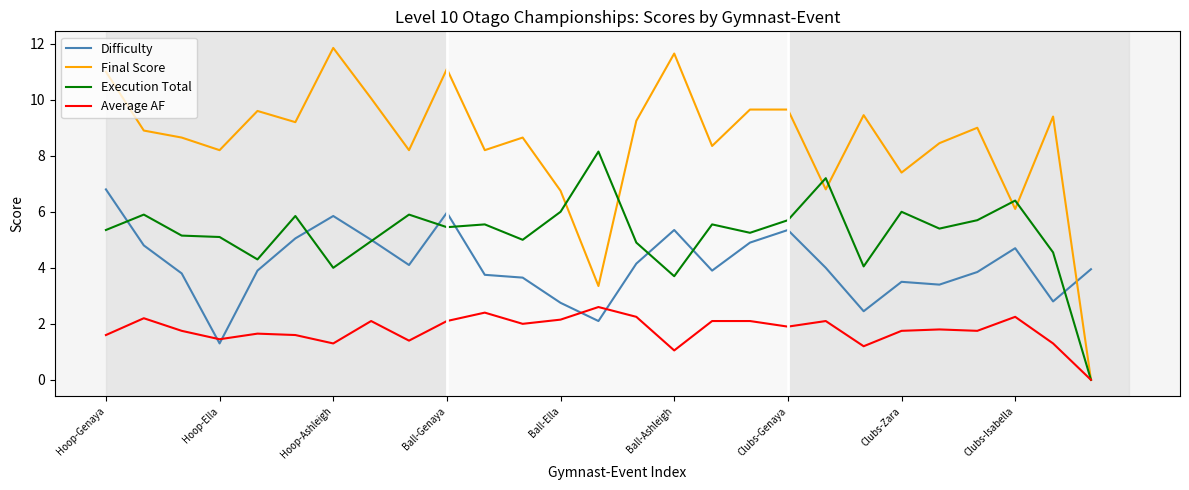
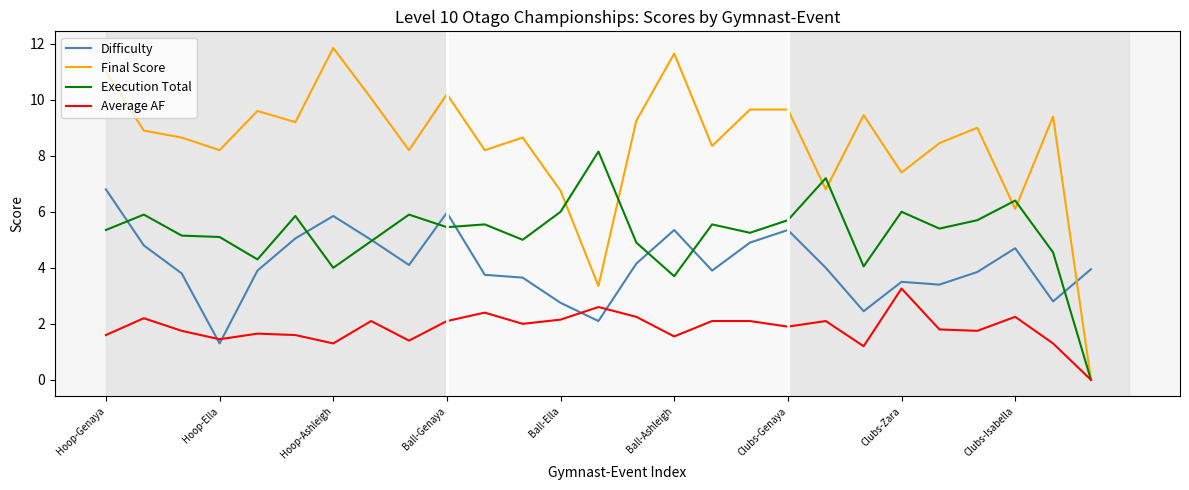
  {
    "Difficulty": {
      "Hoop-Genaya": 6.8,
      "Hoop-Ella": 1.3,
      "Hoop-Ashleigh": 5.9,
      "Ball-Genaya": 6.0,
      "Ball-Ella": 2.8,
      "Ball-Ashleigh": 5.4,
      "Clubs-Genaya": 5.4,
      "Clubs-Zara": 3.5,
      "Clubs-Isabella": 4.7
    },
    "Final Score": {
      "Hoop-Ella": 8.2,
      "Hoop-Ashleigh": 11.9,
-     "Ball-Genaya": 11.1,
+     "Ball-Genaya": 10.2,
      "Ball-Ella": 6.8,
      "Ball-Ashleigh": 11.7,
      "Clubs-Genaya": 9.7,
      "Clubs-Zara": 7.4,
      "Clubs-Isabella": 6.1
    },
    "Execution Total": {
      "Hoop-Genaya": 5.4,
      "Hoop-Ella": 5.1,
      "Hoop-Ashleigh": 4.0,
      "Ball-Genaya": 5.5,
      "Ball-Ella": 6.0,
      "Ball-Ashleigh": 3.7,
      "Clubs-Genaya": 5.7,
      "Clubs-Zara": 6.0,
      "Clubs-Isabella": 6.4
    },
    "Average AF": {
      "Hoop-Genaya": 1.6,
      "Hoop-Ella": 1.5,
      "Hoop-Ashleigh": 1.3,
      "Ball-Genaya": 2.1,
      "Ball-Ella": 2.2,
-     "Ball-Ashleigh": 1.1,
+     "Ball-Ashleigh": 1.5,
      "Clubs-Genaya": 1.9,
-     "Clubs-Zara": 1.8,
+     "Clubs-Zara": 3.3,
      "Clubs-Isabella": 2.3
    }
  }
